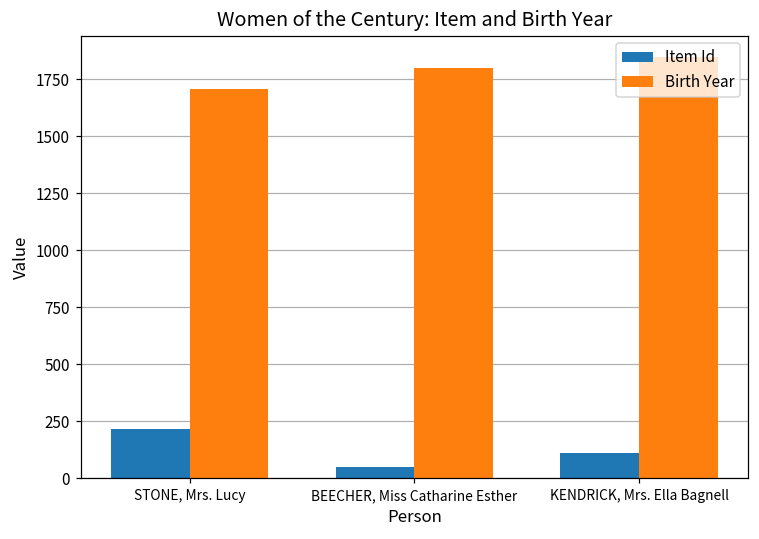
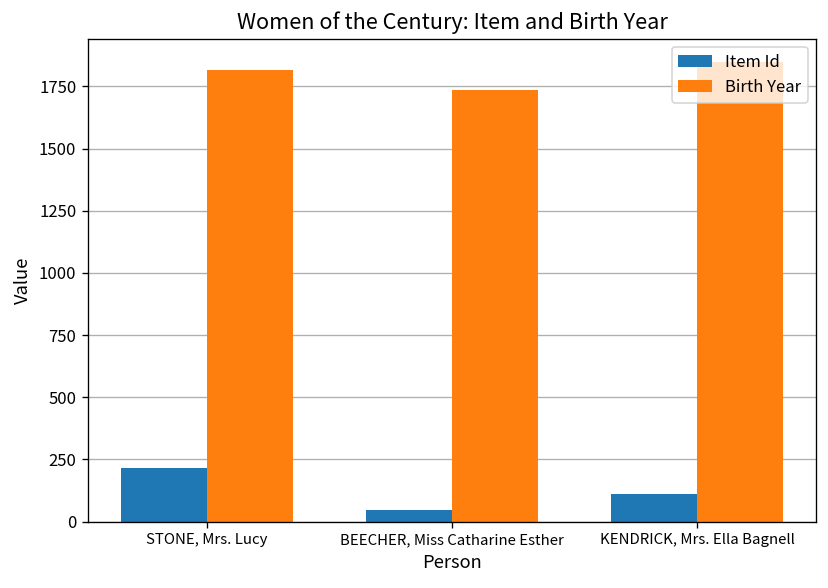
  {
    "Item Id": {
      "STONE, Mrs. Lucy": 210,
      "BEECHER, Miss Catharine Esther": 50,
      "KENDRICK, Mrs. Ella Bagnell": 110
    },
    "Birth Year": {
-     "STONE, Mrs. Lucy": 1710,
-     "BEECHER, Miss Catharine Esther": 1800
+     "STONE, Mrs. Lucy": 1820,
+     "BEECHER, Miss Catharine Esther": 1740
    }
  }
